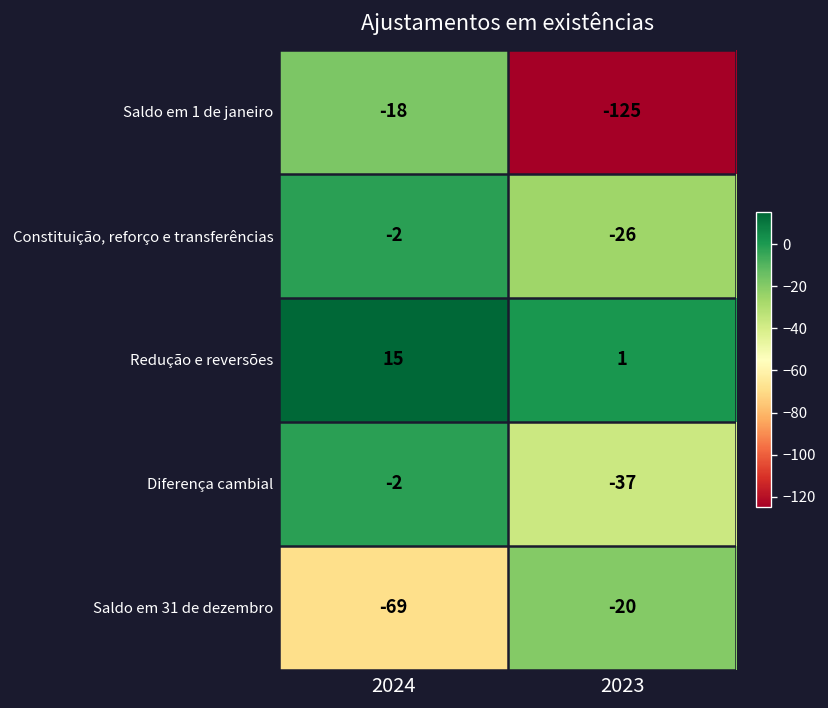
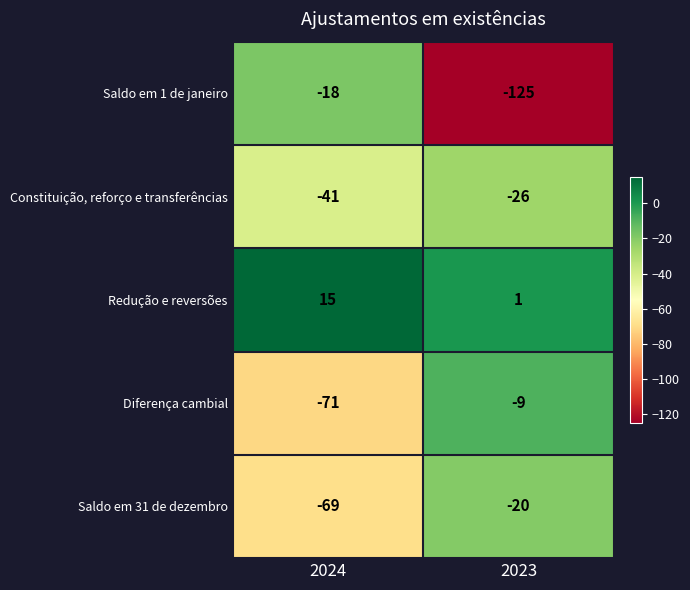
  {
    "Saldo em 1 de janeiro": {
      "2024": -18,
      "2023": -125
    },
    "Constituição, reforço e transferências": {
-     "2024": -2,
+     "2024": -41,
      "2023": -26
    },
    "Redução e reversões": {
      "2024": 15,
      "2023": 1
    },
    "Diferença cambial": {
-     "2024": -2,
-     "2023": -37
+     "2024": -71,
+     "2023": -9
    },
    "Saldo em 31 de dezembro": {
      "2024": -69,
      "2023": -20
    }
  }
